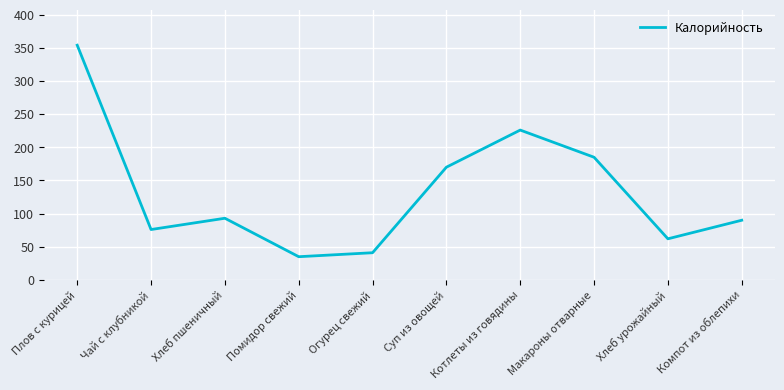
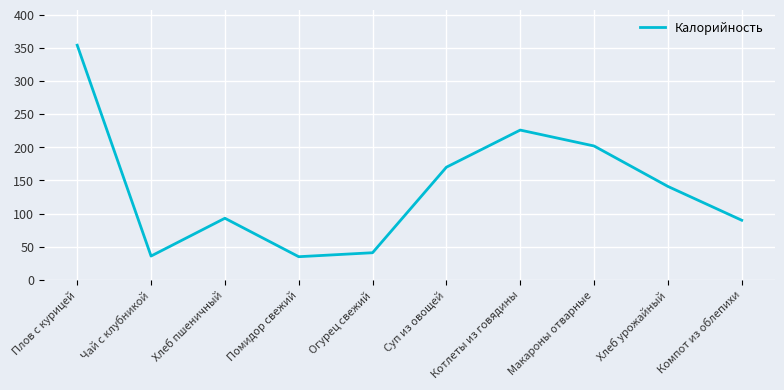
  {
    "Плов с курицей": 350,
-   "Чай с клубникой": 80,
+   "Чай с клубникой": 40,
    "Хлеб пшеничный": 90,
    "Помидор свежий": 40,
    "Огурец свежий": 40,
    "Суп из овощей": 170,
    "Котлеты из говядины": 230,
-   "Макароны отварные": 190,
-   "Хлеб урожайный": 60,
+   "Макароны отварные": 200,
+   "Хлеб урожайный": 140,
    "Компот из облепихи": 90
  }
